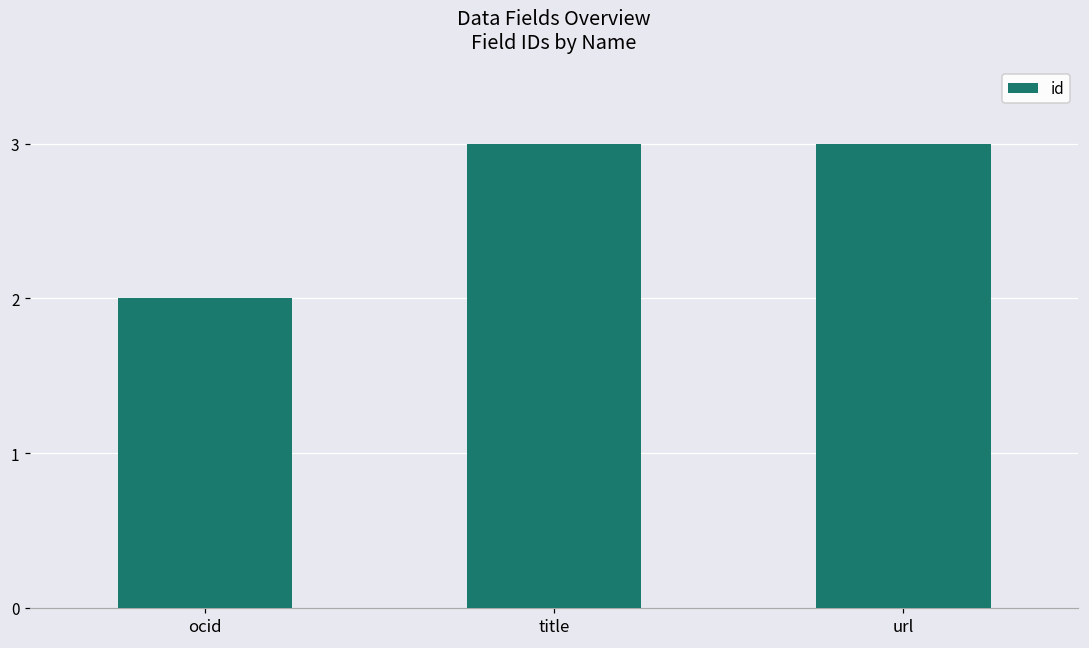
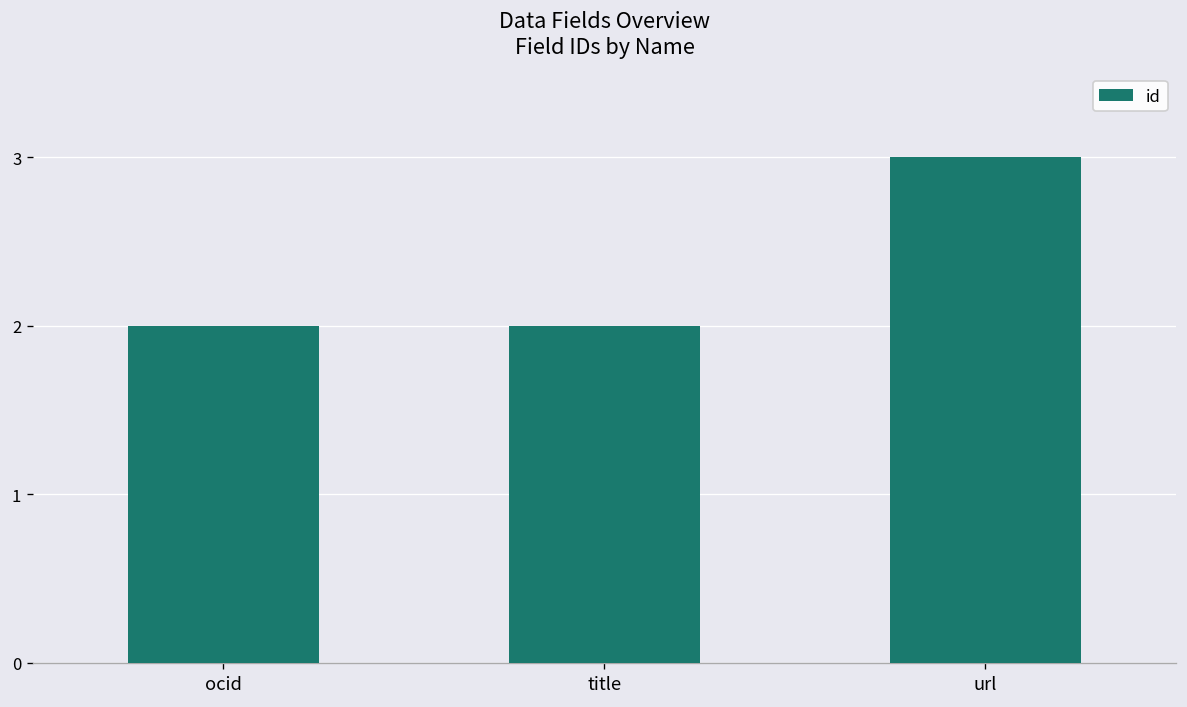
  {
    "ocid": 2,
-   "title": 3,
+   "title": 2,
    "url": 3
  }
